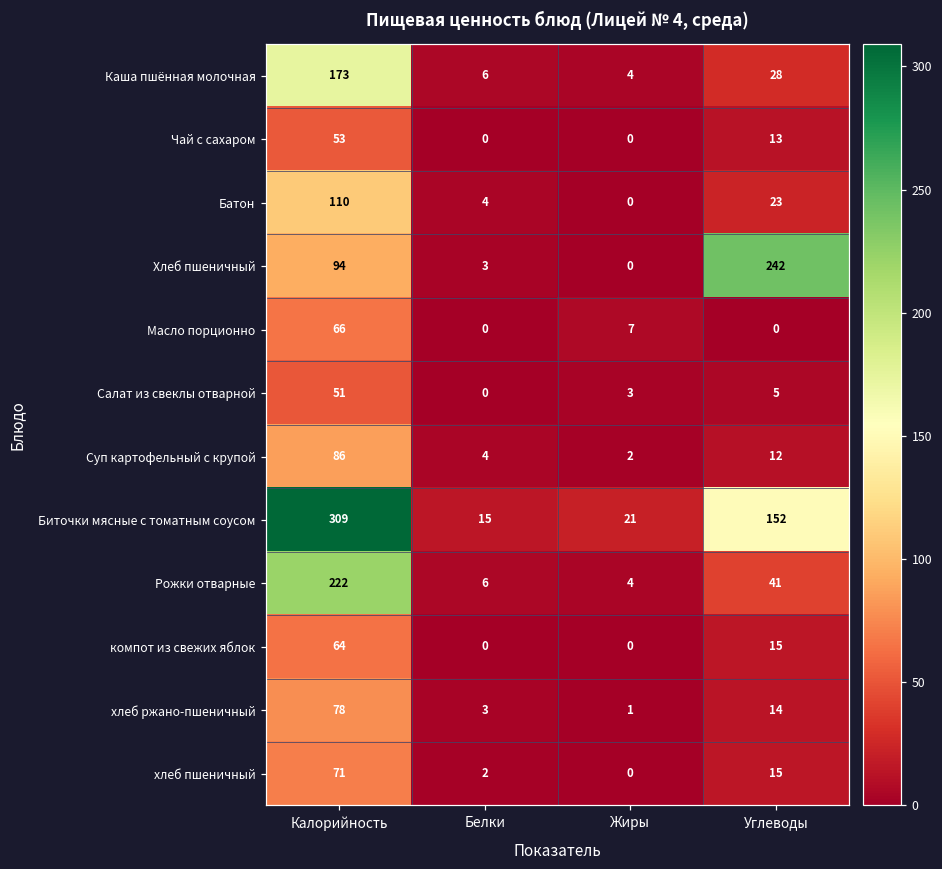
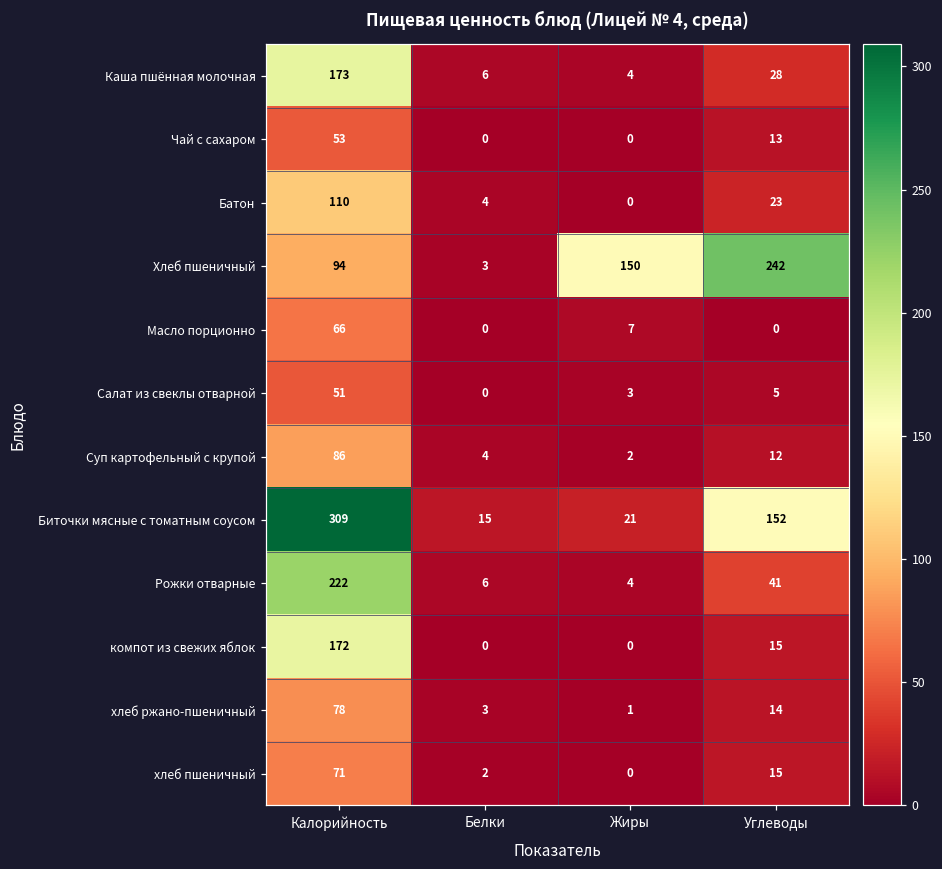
  {
    "Каша пшённая молочная": {
      "Калорийность": 173,
      "Белки": 6,
      "Жиры": 4,
      "Углеводы": 28
    },
    "Чай с сахаром": {
      "Калорийность": 53,
      "Белки": 0,
      "Жиры": 0,
      "Углеводы": 13
    },
    "Батон": {
      "Калорийность": 110,
      "Белки": 4,
      "Жиры": 0,
      "Углеводы": 23
    },
    "Хлеб пшеничный": {
      "Калорийность": 94,
      "Белки": 3,
-     "Жиры": 0,
+     "Жиры": 150,
      "Углеводы": 242
    },
    "Масло порционно": {
      "Калорийность": 66,
      "Белки": 0,
      "Жиры": 7,
      "Углеводы": 0
    },
    "Салат из свеклы отварной": {
      "Калорийность": 51,
      "Белки": 0,
      "Жиры": 3,
      "Углеводы": 5
    },
    "Суп картофельный с крупой": {
      "Калорийность": 86,
      "Белки": 4,
      "Жиры": 2,
      "Углеводы": 12
    },
    "Биточки мясные с томатным соусом": {
      "Калорийность": 309,
      "Белки": 15,
      "Жиры": 21,
      "Углеводы": 152
    },
    "Рожки отварные": {
      "Калорийность": 222,
      "Белки": 6,
      "Жиры": 4,
      "Углеводы": 41
    },
    "компот из свежих яблок": {
-     "Калорийность": 64,
+     "Калорийность": 172,
      "Белки": 0,
      "Жиры": 0,
      "Углеводы": 15
    },
    "хлеб ржано-пшеничный": {
      "Калорийность": 78,
      "Белки": 3,
      "Жиры": 1,
      "Углеводы": 14
    },
    "хлеб пшеничный": {
      "Калорийность": 71,
      "Белки": 2,
      "Жиры": 0,
      "Углеводы": 15
    }
  }
